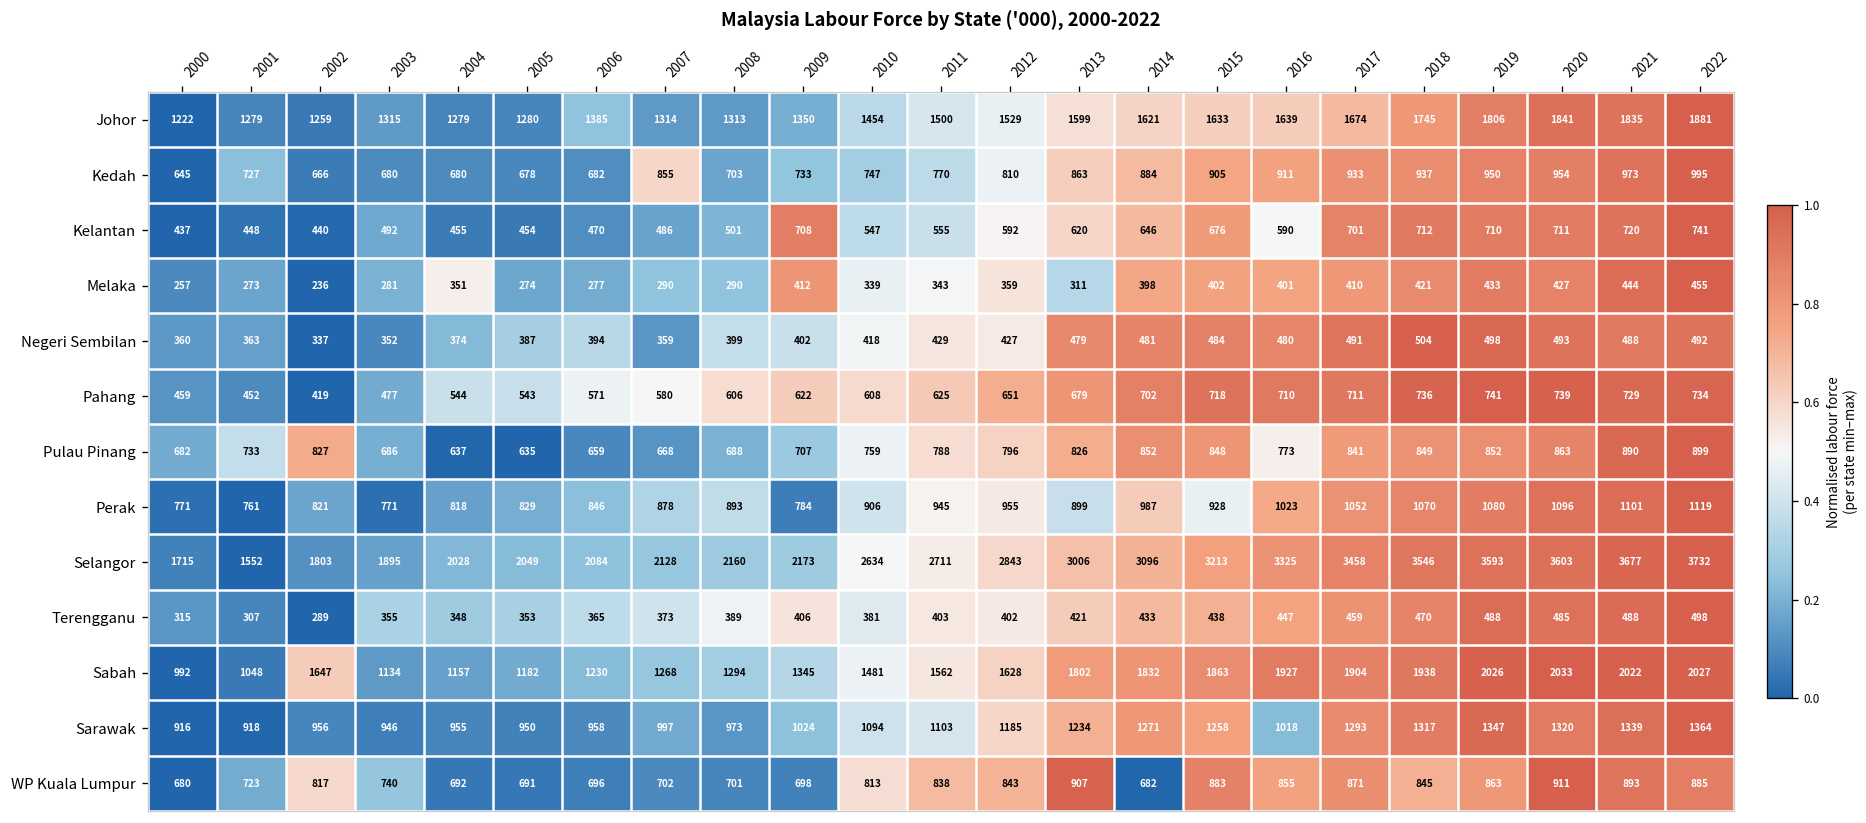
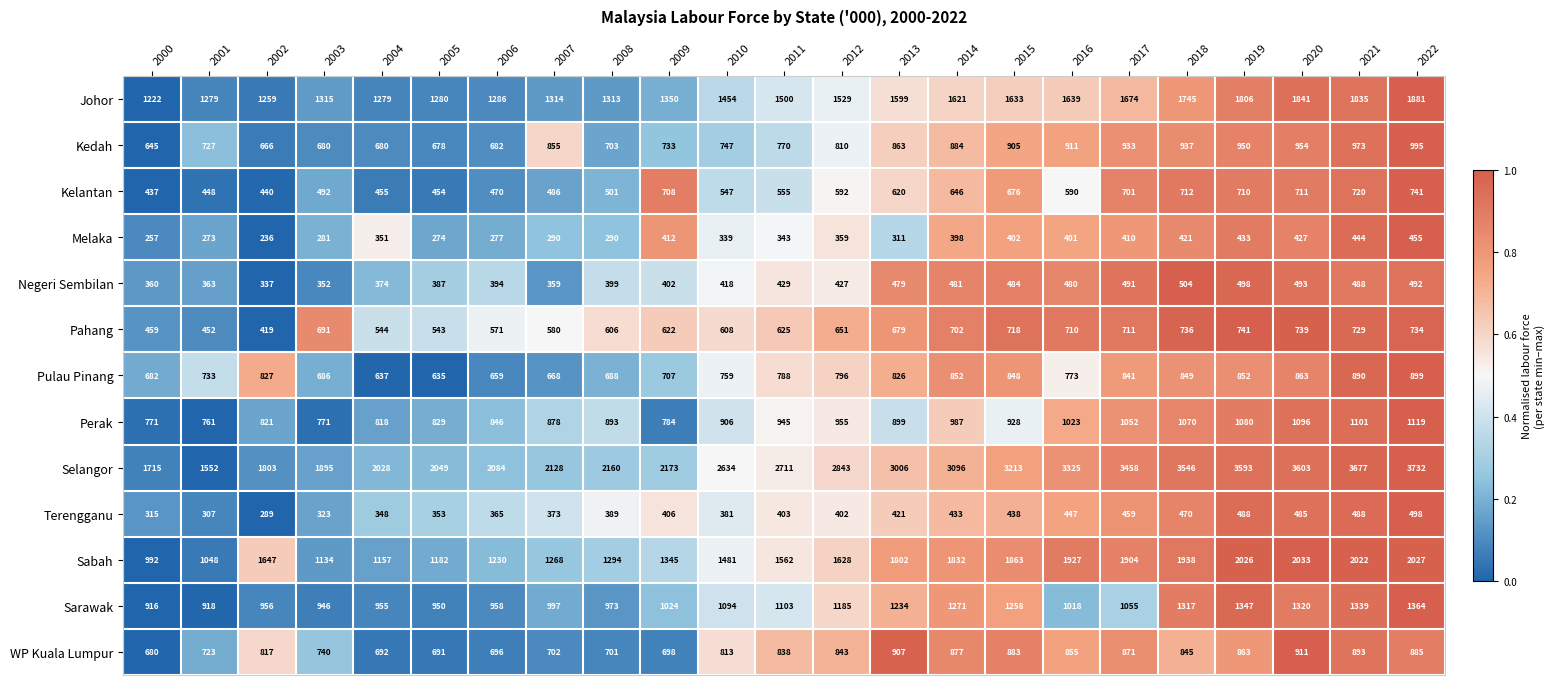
  {
    "Johor": {
      "2000": 1222,
      "2001": 1279,
      "2002": 1259,
      "2003": 1315,
      "2004": 1279,
      "2005": 1280,
-     "2006": 1385,
+     "2006": 1286,
      "2007": 1314,
      "2008": 1313,
      "2009": 1350,
      "2010": 1454,
      "2011": 1500,
      "2012": 1529,
      "2013": 1599,
      "2014": 1621,
      "2015": 1633,
      "2016": 1639,
      "2017": 1674,
      "2018": 1745,
      "2019": 1806,
      "2020": 1841,
      "2021": 1835,
      "2022": 1881
    },
    "Pahang": {
      "2000": 459,
      "2001": 452,
      "2002": 419,
-     "2003": 477,
+     "2003": 691,
      "2004": 544,
      "2005": 543,
      "2006": 571,
      "2007": 580,
      "2008": 606,
      "2009": 622,
      "2010": 608,
      "2011": 625,
      "2012": 651,
      "2013": 679,
      "2014": 702,
      "2015": 718,
      "2016": 710,
      "2017": 711,
      "2018": 736,
      "2019": 741,
      "2020": 739,
      "2021": 729,
      "2022": 734
    },
    "Terengganu": {
      "2000": 315,
      "2001": 307,
      "2002": 289,
-     "2003": 355,
+     "2003": 323,
      "2004": 348,
      "2005": 353,
      "2006": 365,
      "2007": 373,
      "2008": 389,
      "2009": 406,
      "2010": 381,
      "2011": 403,
      "2012": 402,
      "2013": 421,
      "2014": 433,
      "2015": 438,
      "2016": 447,
      "2017": 459,
      "2018": 470,
      "2019": 488,
      "2020": 485,
      "2021": 488,
      "2022": 498
    },
    "Sarawak": {
      "2000": 916,
      "2001": 918,
      "2002": 956,
      "2003": 946,
      "2004": 955,
      "2005": 950,
      "2006": 958,
      "2007": 997,
      "2008": 973,
      "2009": 1024,
      "2010": 1094,
      "2011": 1103,
      "2012": 1185,
      "2013": 1234,
      "2014": 1271,
      "2015": 1258,
      "2016": 1018,
-     "2017": 1293,
+     "2017": 1055,
      "2018": 1317,
      "2019": 1347,
      "2020": 1320,
      "2021": 1339,
      "2022": 1364
    },
    "WP Kuala Lumpur": {
      "2000": 680,
      "2001": 723,
      "2002": 817,
      "2003": 740,
      "2004": 692,
      "2005": 691,
      "2006": 696,
      "2007": 702,
      "2008": 701,
      "2009": 698,
      "2010": 813,
      "2011": 838,
      "2012": 843,
      "2013": 907,
-     "2014": 682,
+     "2014": 877,
      "2015": 883,
      "2016": 855,
      "2017": 871,
      "2018": 845,
      "2019": 863,
      "2020": 911,
      "2021": 893,
      "2022": 885
    }
  }
